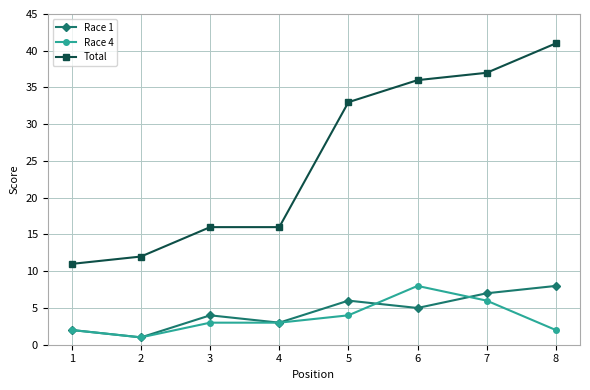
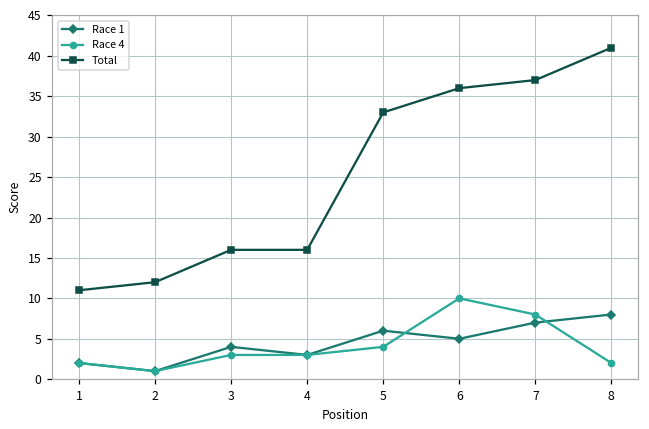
  {
    "Race 4": {
      "3": 3,
      "5": 4,
-     "6": 8,
-     "7": 6,
+     "6": 10,
+     "7": 8,
      "8": 2
    }
  }
